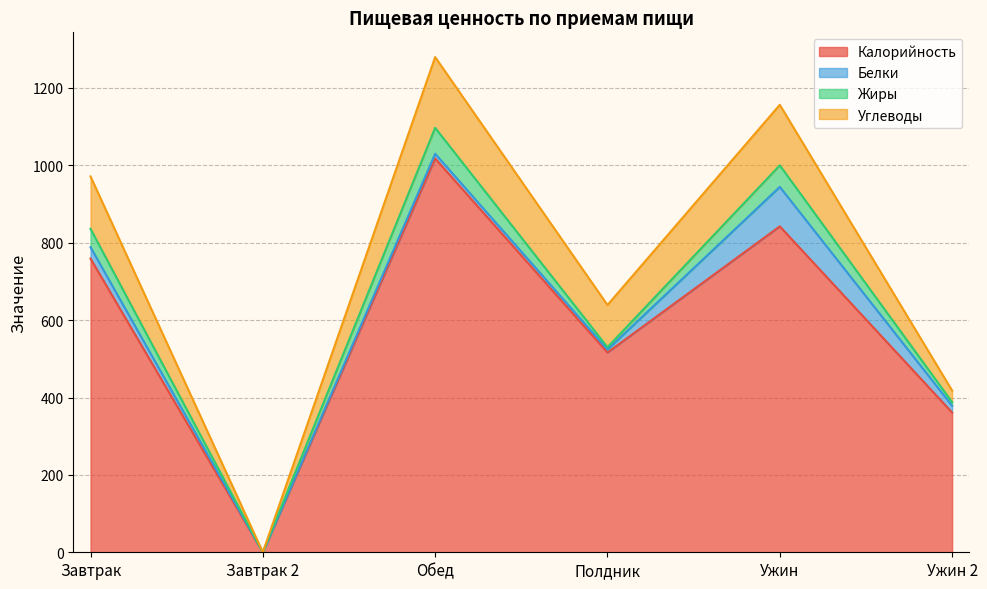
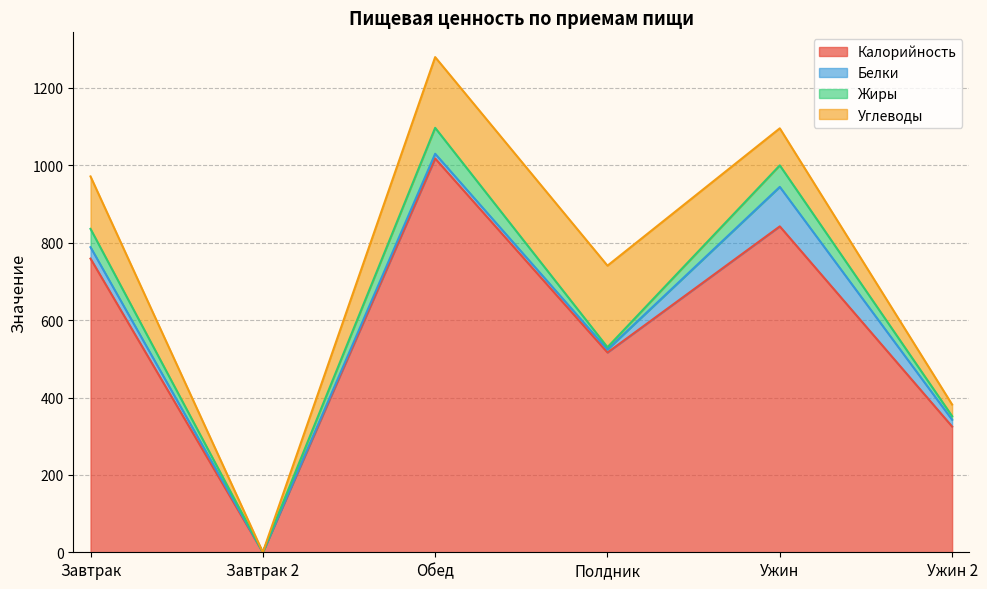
  {
    "Калорийность": {
      "Завтрак": 760,
      "Обед": 1020,
      "Полдник": 520,
      "Ужин": 840,
-     "Ужин 2": 360
+     "Ужин 2": 320
    },
    "Белки": {
      "Завтрак": 30,
      "Обед": 10,
      "Ужин": 100,
      "Ужин 2": 20
    },
    "Жиры": {
      "Завтрак": 50,
      "Обед": 70,
      "Ужин": 60,
      "Ужин 2": 10
    },
    "Углеводы": {
      "Завтрак": 140,
      "Обед": 180,
-     "Полдник": 110,
-     "Ужин": 160,
+     "Полдник": 210,
+     "Ужин": 100,
      "Ужин 2": 30
    }
  }
